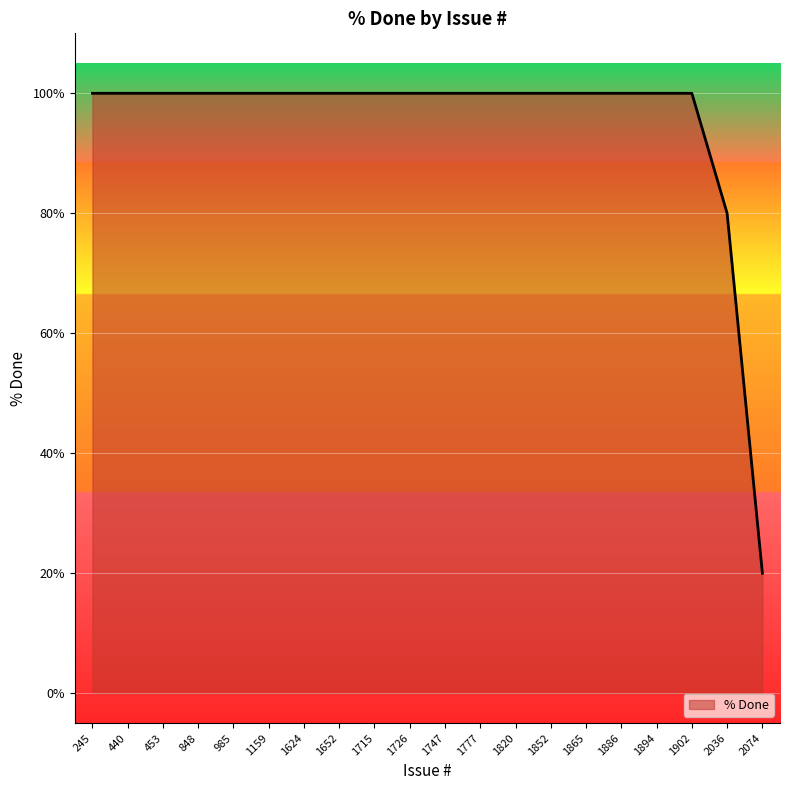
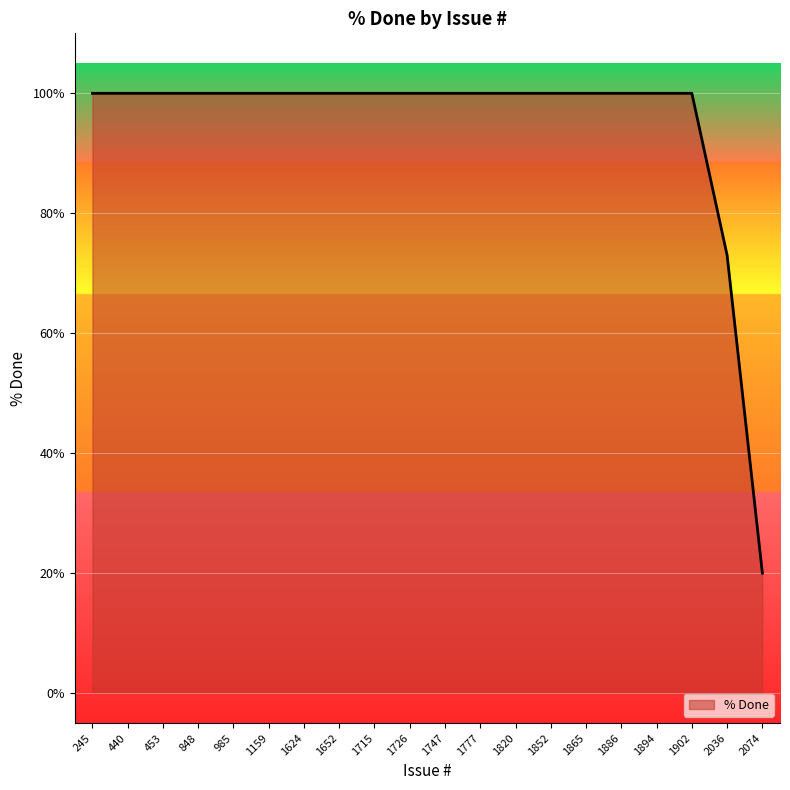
  {
    "245": "100%",
    "440": "100%",
    "453": "100%",
    "848": "100%",
    "985": "100%",
    "1159": "100%",
    "1624": "100%",
    "1652": "100%",
    "1715": "100%",
    "1726": "100%",
    "1747": "100%",
    "1777": "100%",
    "1820": "100%",
    "1852": "100%",
    "1865": "100%",
    "1886": "100%",
    "1894": "100%",
    "1902": "100%",
-   "2036": "80%",
+   "2036": "73%",
    "2074": "20%"
  }
